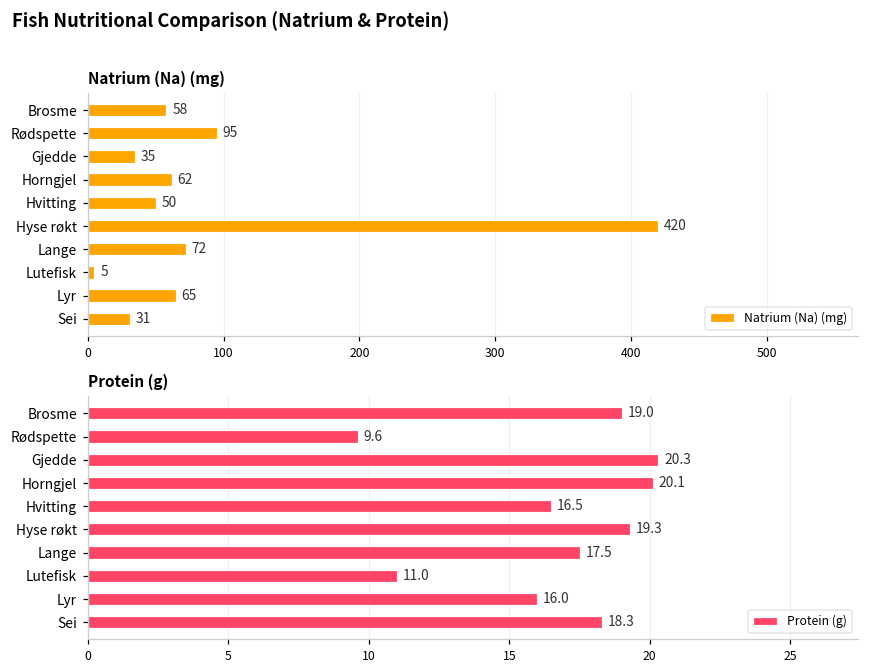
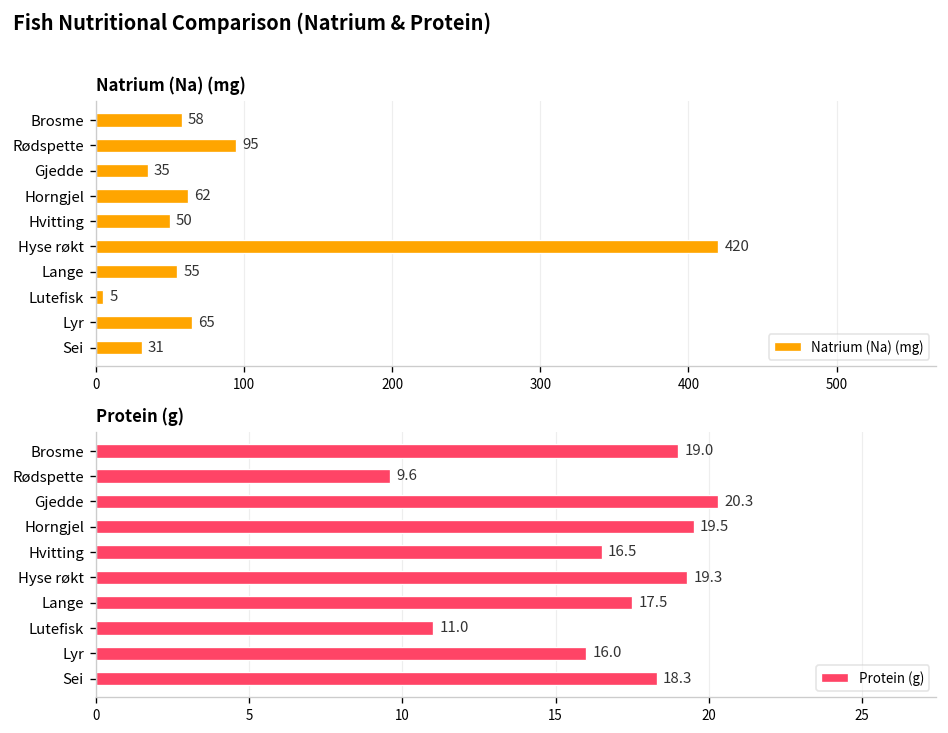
  {
    "Natrium (Na) (mg)": {
      "Brosme": 58,
      "Rødspette": 95,
      "Gjedde": 35,
      "Horngjel": 62,
      "Hvitting": 50,
      "Hyse røkt": 420,
-     "Lange": 72,
+     "Lange": 55,
      "Lutefisk": 5,
      "Lyr": 65,
      "Sei": 31
    },
    "Protein (g)": {
      "Brosme": 19.0,
      "Rødspette": 9.6,
      "Gjedde": 20.3,
-     "Horngjel": 20.1,
+     "Horngjel": 19.5,
      "Hvitting": 16.5,
      "Hyse røkt": 19.3,
      "Lange": 17.5,
      "Lutefisk": 11.0,
      "Lyr": 16.0,
      "Sei": 18.3
    }
  }
